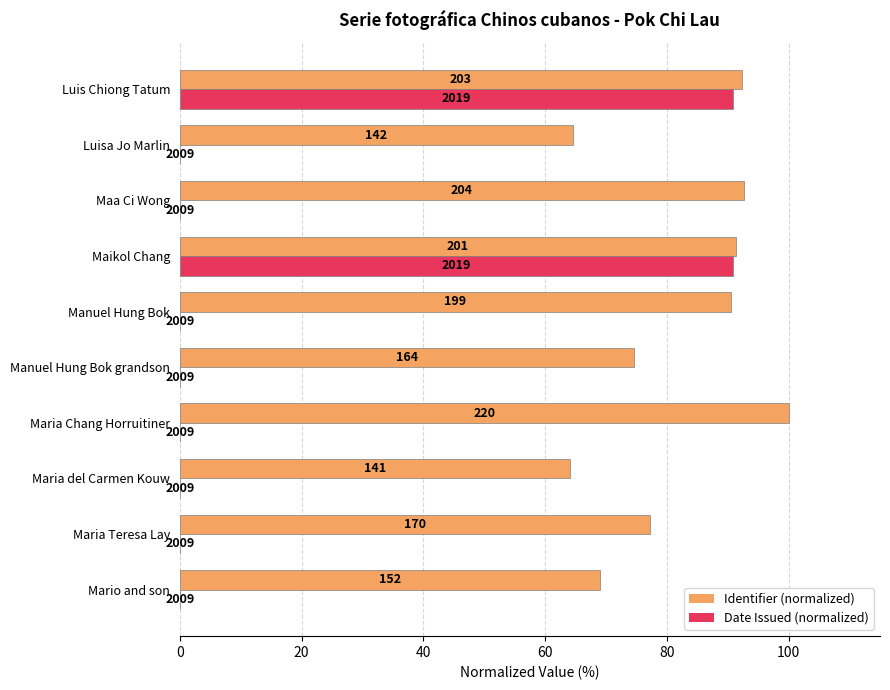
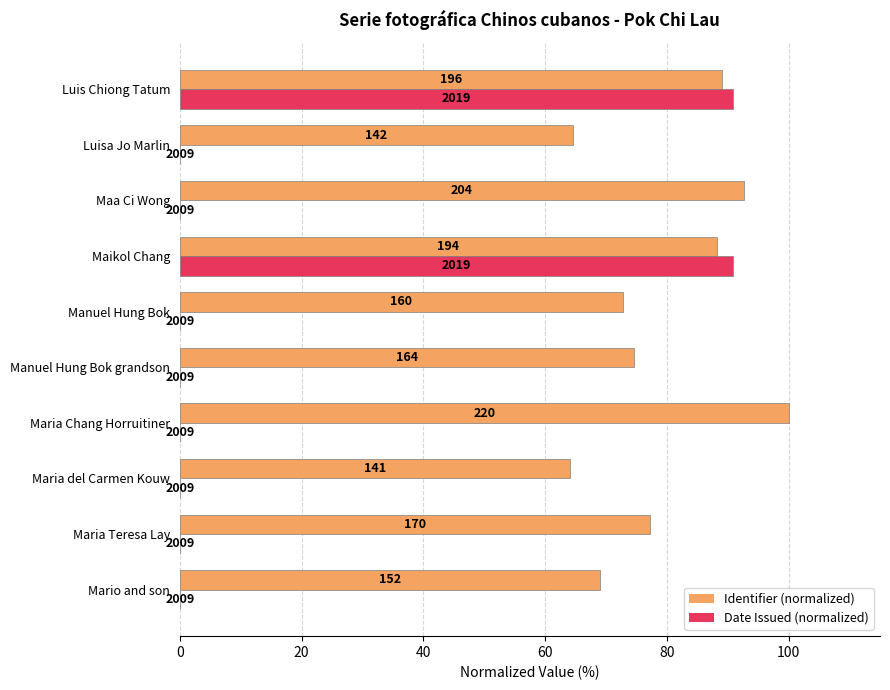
  {
    "Identifier (normalized)": {
-     "Luis Chiong Tatum": 203,
-     "Maikol Chang": 201,
-     "Manuel Hung Bok": 199
+     "Luis Chiong Tatum": 196,
+     "Maikol Chang": 194,
+     "Manuel Hung Bok": 160
    }
  }
